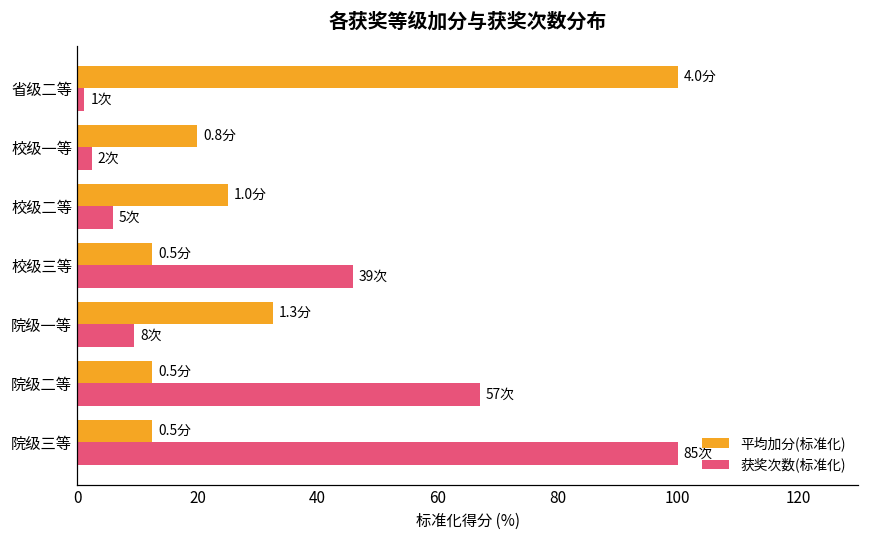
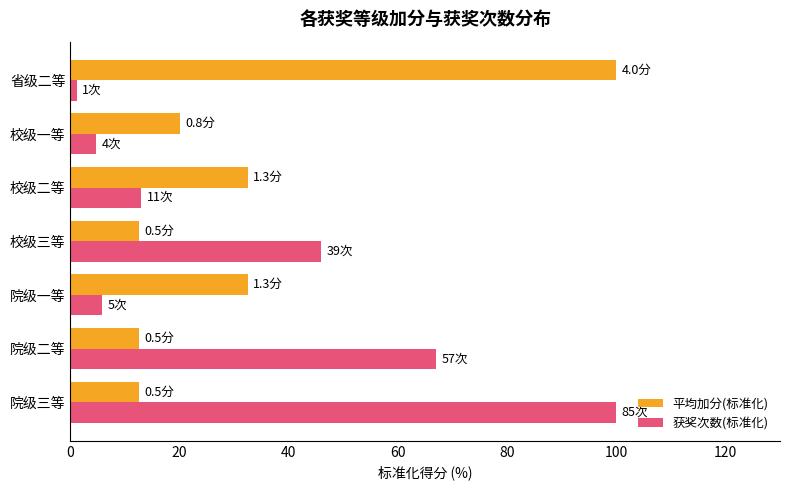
  {
    "平均加分(标准化)": {
-     "校级二等": "1.0分"
+     "校级二等": "1.3分"
    },
    "获奖次数(标准化)": {
      "省级二等": "1次",
-     "校级一等": "2次",
-     "校级二等": "5次",
-     "院级一等": "8次"
+     "校级一等": "4次",
+     "校级二等": "11次",
+     "院级一等": "5次"
    }
  }
